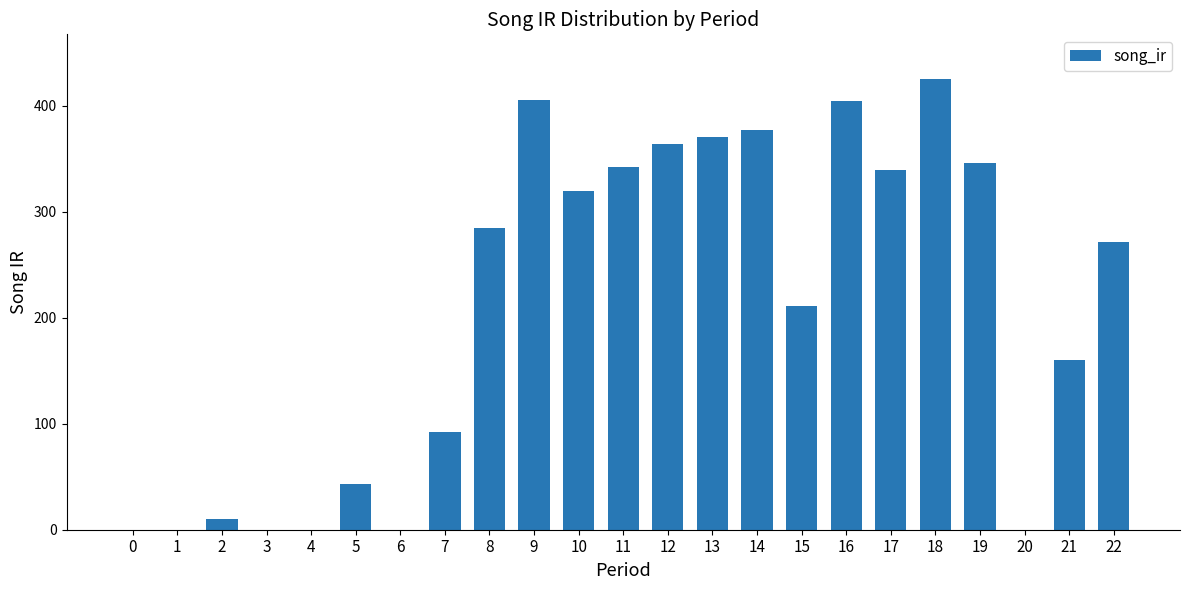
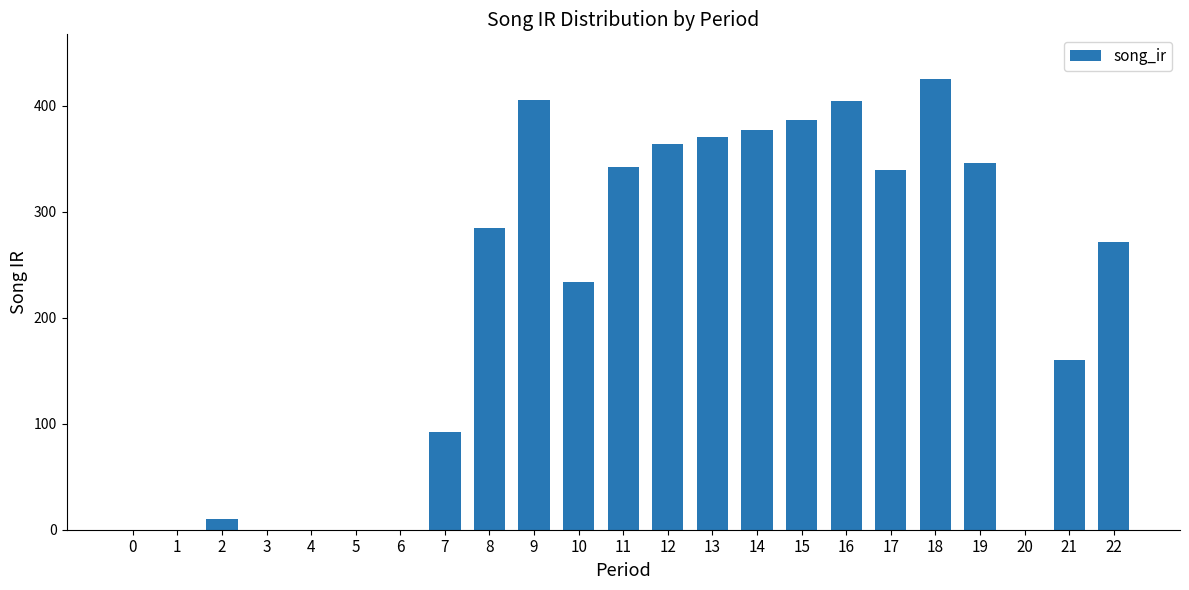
  {
    "0": 0,
    "1": 0,
    "2": 10,
    "3": 0,
    "4": 0,
-   "5": 43,
+   "5": 0,
    "6": 0,
    "7": 92,
    "8": 284,
    "9": 405,
-   "10": 319,
+   "10": 233,
    "11": 342,
    "12": 363,
    "13": 371,
    "14": 377,
-   "15": 211,
+   "15": 386,
    "16": 404,
    "17": 339,
    "18": 425,
    "19": 346,
    "20": 0,
    "21": 160,
    "22": 272
  }
